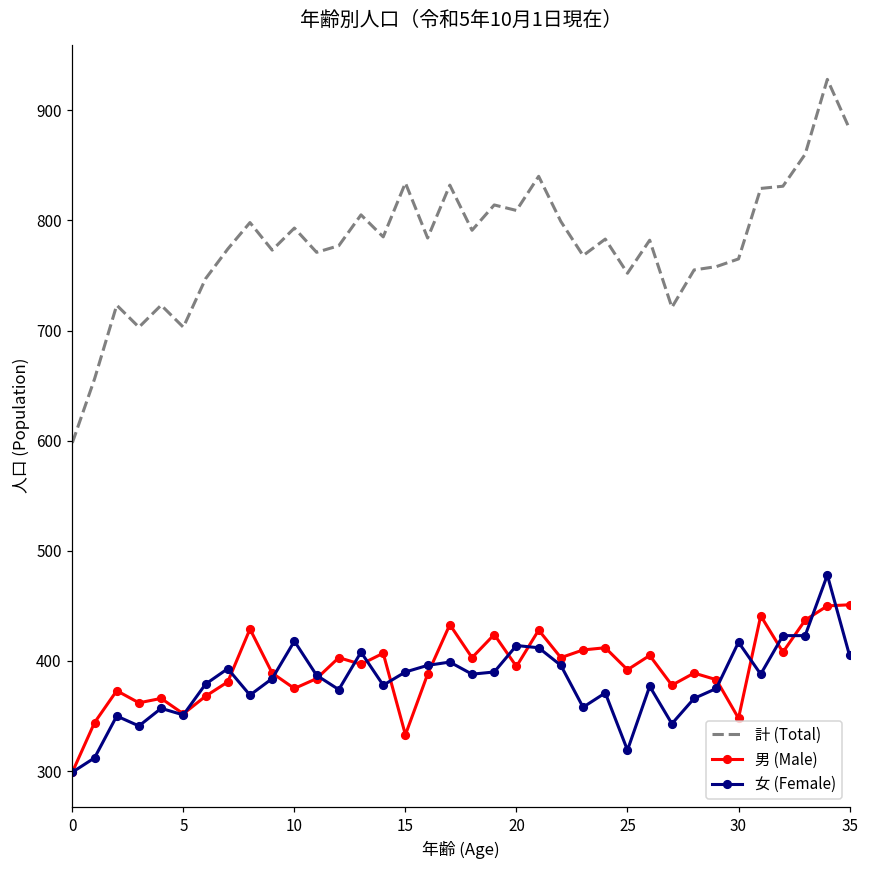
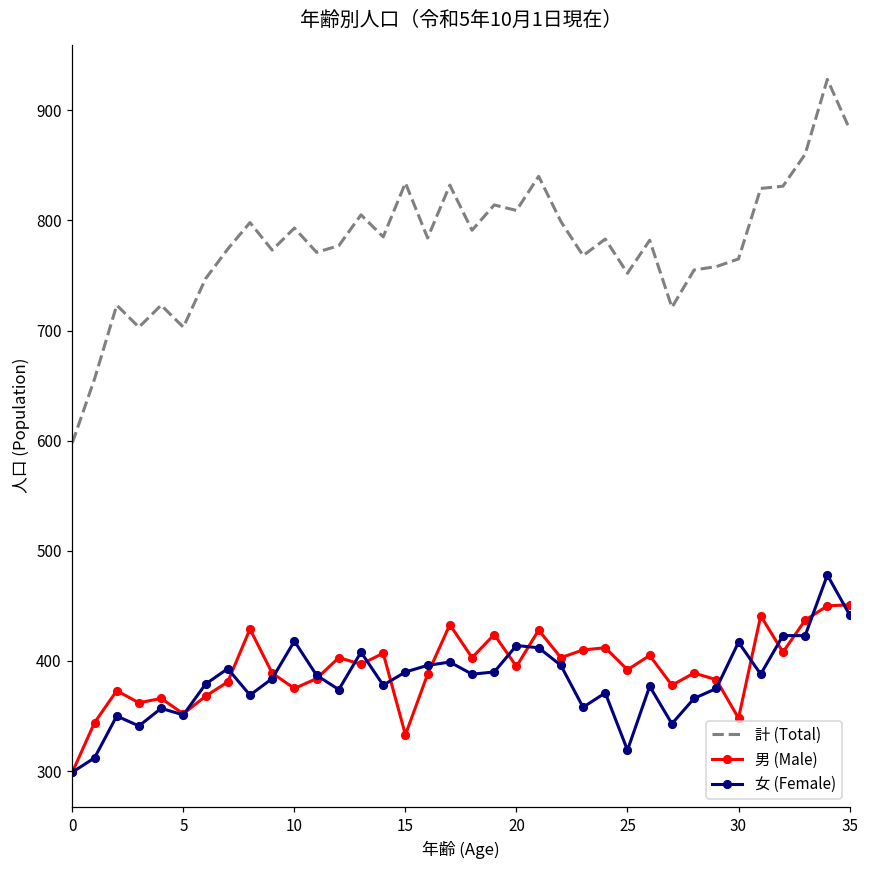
  {
    "計 (Total)": {
      "0": 598,
      "5": 703,
      "10": 793,
      "15": 834,
      "20": 809,
      "25": 752,
      "30": 765,
      "35": 883
    },
    "男 (Male)": {
      "10": 375,
      "15": 333,
      "20": 395,
      "25": 392,
      "30": 348,
      "35": 451
    },
    "女 (Female)": {
      "10": 418,
      "15": 390,
      "20": 414,
      "25": 319,
      "30": 417,
-     "35": 405
+     "35": 442
    }
  }
